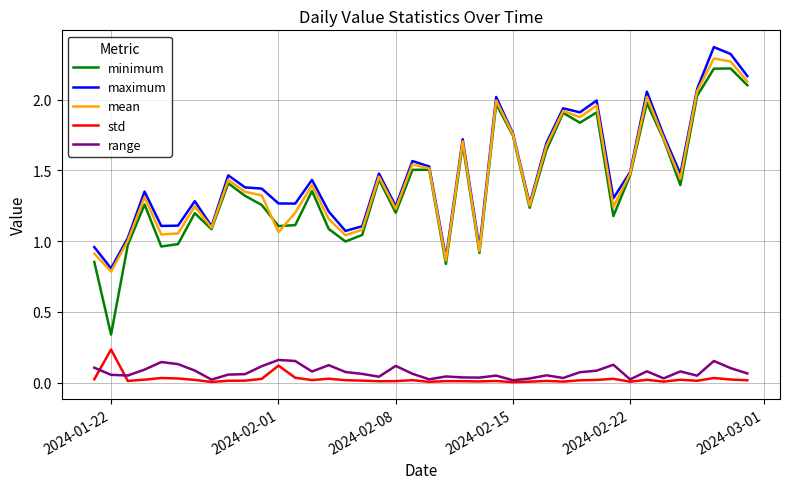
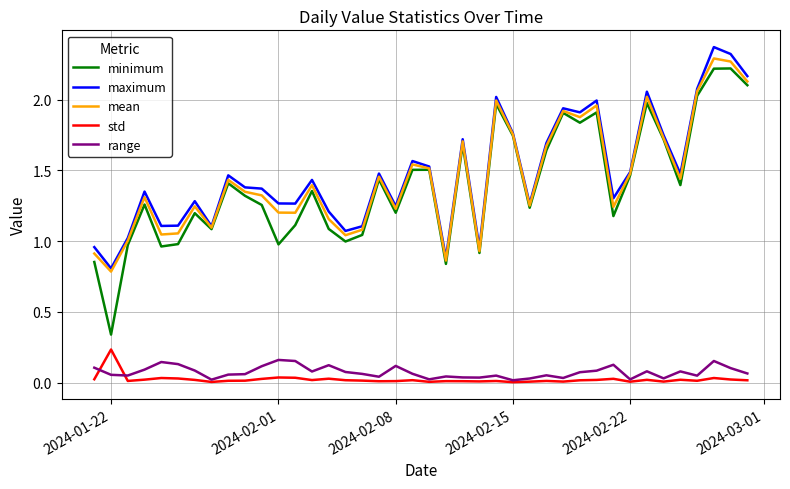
  {
    "minimum": {
      "2024-01-22": 0.34,
-     "2024-02-01": 1.11,
+     "2024-02-01": 0.98,
      "2024-02-08": 1.20
    },
    "maximum": {
      "2024-01-22": 0.81,
      "2024-02-01": 1.27,
      "2024-02-08": 1.25
    },
    "mean": {
      "2024-01-22": 0.78,
-     "2024-02-01": 1.06,
+     "2024-02-01": 1.20,
      "2024-02-08": 1.23
    },
    "std": {
      "2024-01-22": 0.23,
-     "2024-02-01": 0.12,
+     "2024-02-01": 0.04,
      "2024-02-08": 0.01
    },
    "range": {
      "2024-01-22": 0.05,
      "2024-02-01": 0.16,
      "2024-02-08": 0.12
    }
  }
